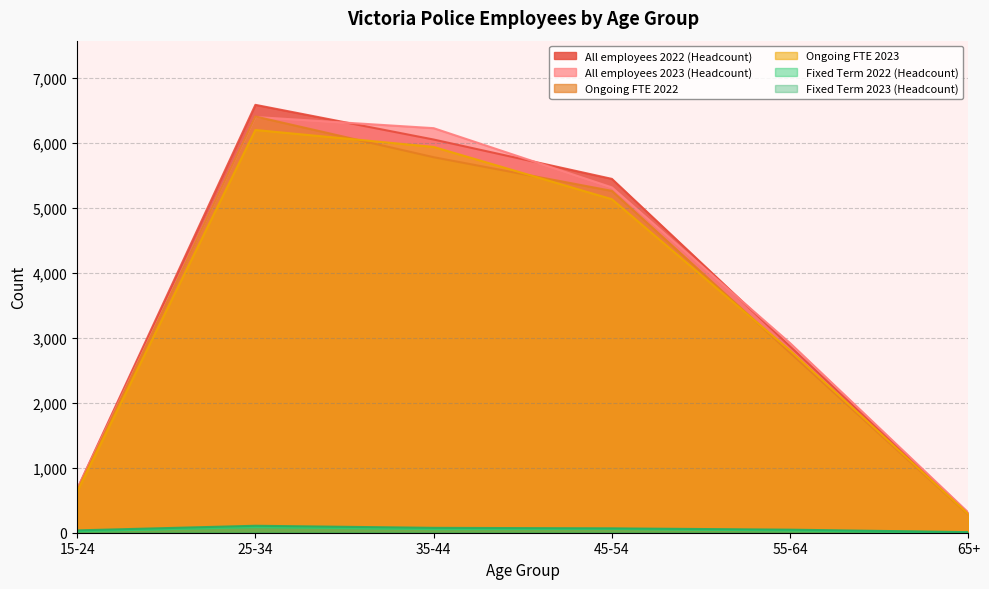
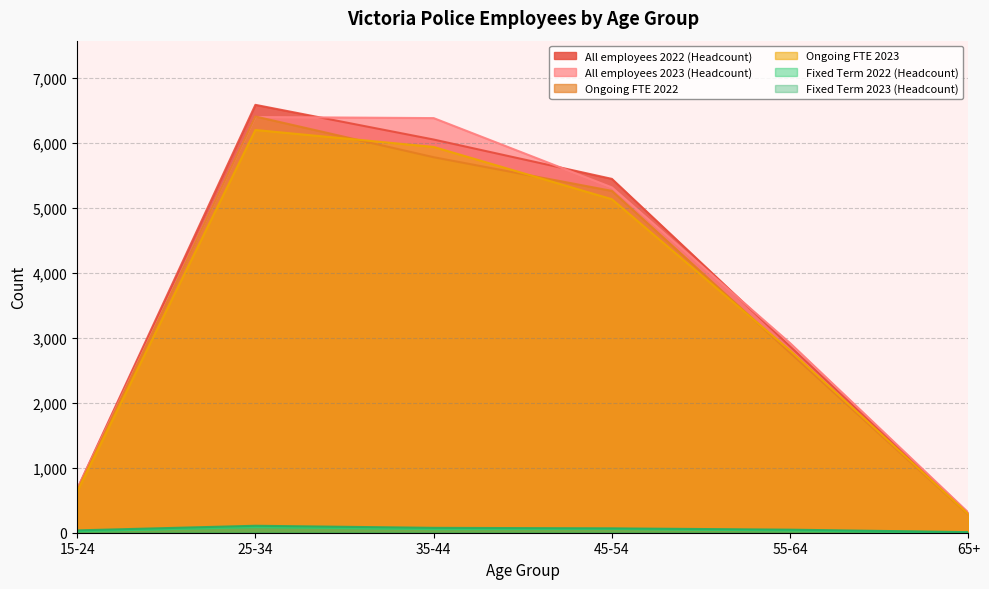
  {
    "All employees 2023 (Headcount)": {
-     "35-44": "6,200",
+     "35-44": "6,400",
      "45-54": "5,300",
      "55-64": "2,900"
    }
  }
